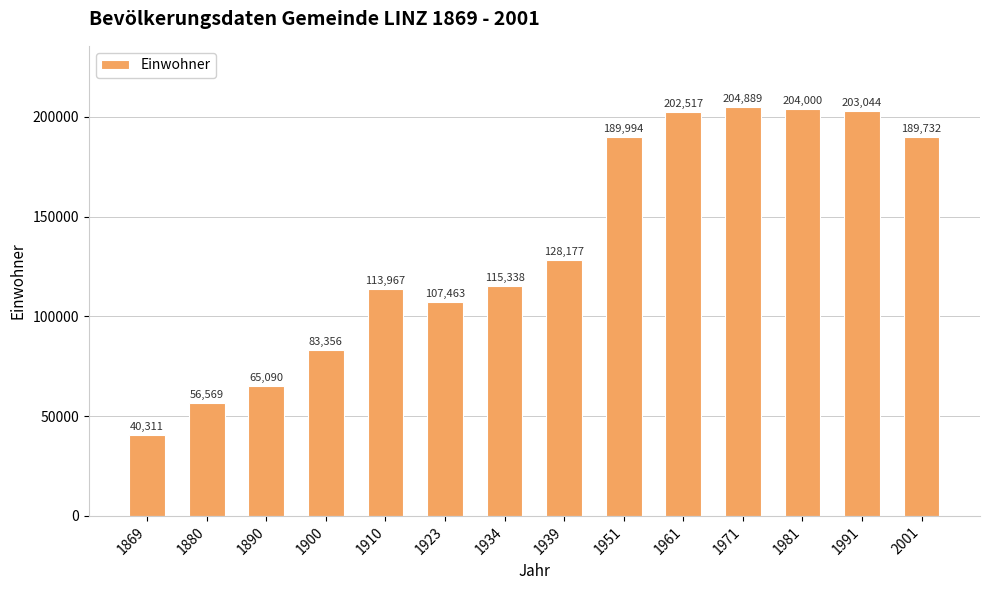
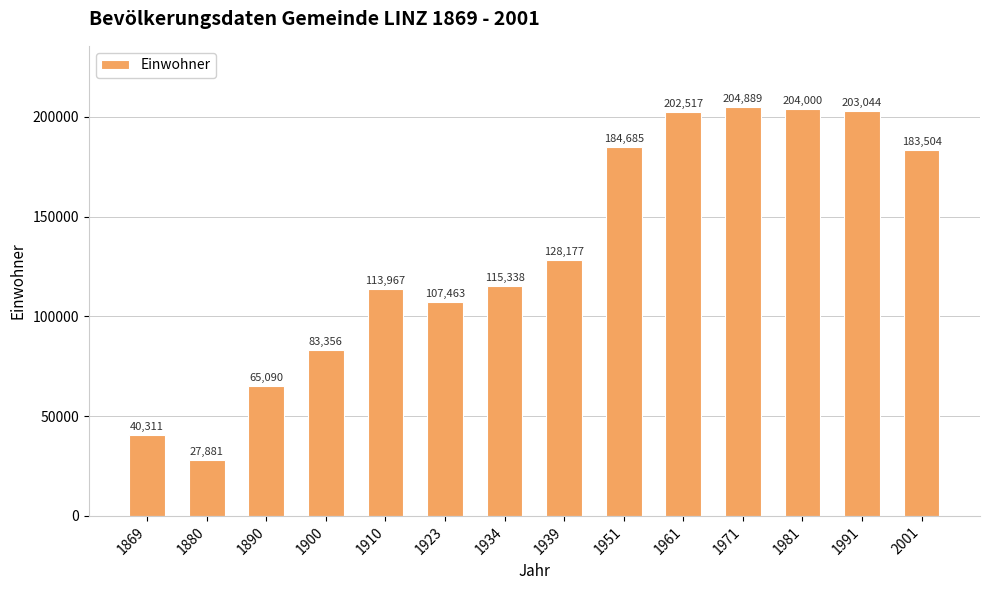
  {
    "1869": "40,311",
-   "1880": "56,569",
+   "1880": "27,881",
    "1890": "65,090",
    "1900": "83,356",
    "1910": "113,967",
    "1923": "107,463",
    "1934": "115,338",
    "1939": "128,177",
-   "1951": "189,994",
+   "1951": "184,685",
    "1961": "202,517",
    "1971": "204,889",
    "1981": "204,000",
    "1991": "203,044",
-   "2001": "189,732"
+   "2001": "183,504"
  }
